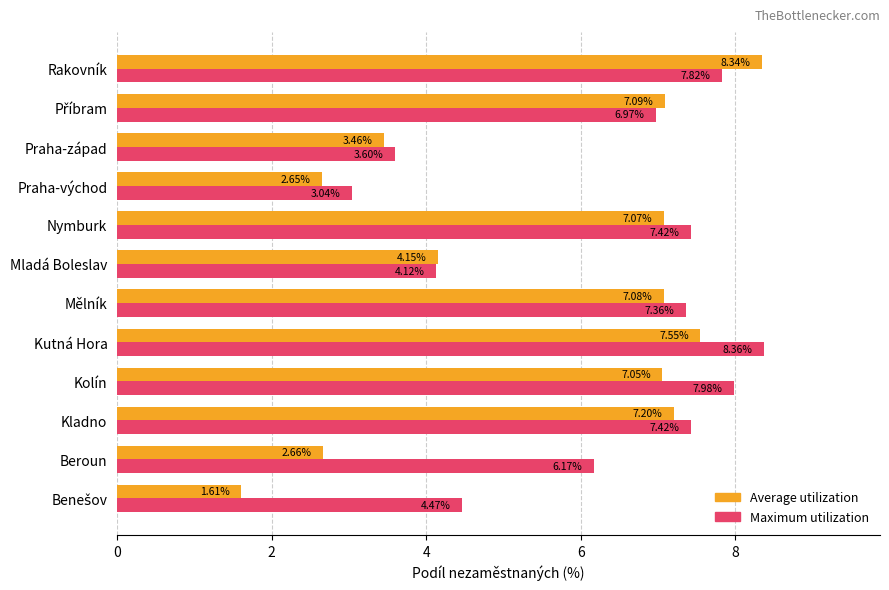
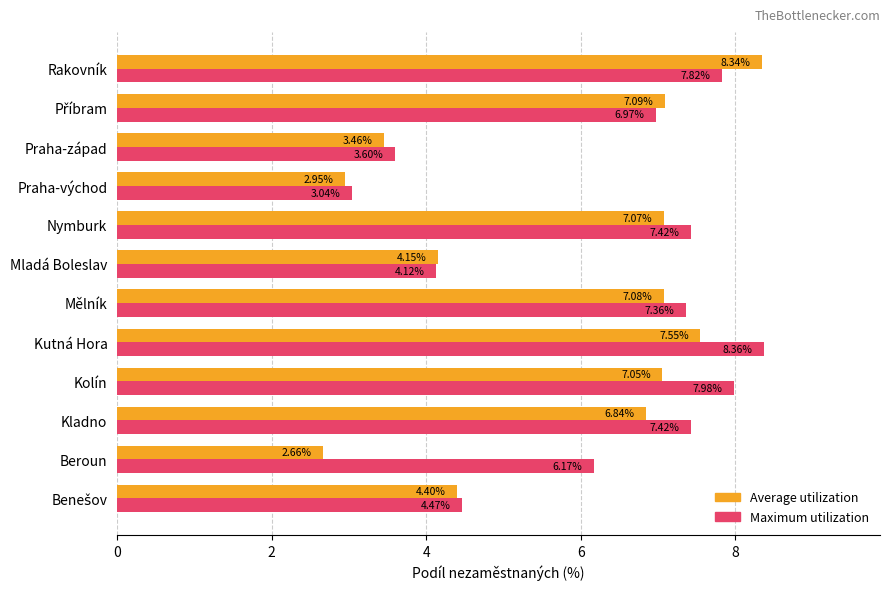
  {
    "Average utilization": {
      "Rakovník": "8.34%",
      "Příbram": "7.09%",
      "Praha-západ": "3.46%",
-     "Praha-východ": "2.65%",
+     "Praha-východ": "2.95%",
      "Nymburk": "7.07%",
      "Mladá Boleslav": "4.15%",
      "Mělník": "7.08%",
      "Kutná Hora": "7.55%",
      "Kolín": "7.05%",
-     "Kladno": "7.20%",
+     "Kladno": "6.84%",
      "Beroun": "2.66%",
-     "Benešov": "1.61%"
+     "Benešov": "4.40%"
    },
    "Maximum utilization": {
      "Rakovník": "7.82%",
      "Příbram": "6.97%",
      "Praha-západ": "3.60%",
      "Praha-východ": "3.04%",
      "Nymburk": "7.42%",
      "Mladá Boleslav": "4.12%",
      "Mělník": "7.36%",
      "Kutná Hora": "8.36%",
      "Kolín": "7.98%",
      "Kladno": "7.42%",
      "Beroun": "6.17%",
      "Benešov": "4.47%"
    }
  }
